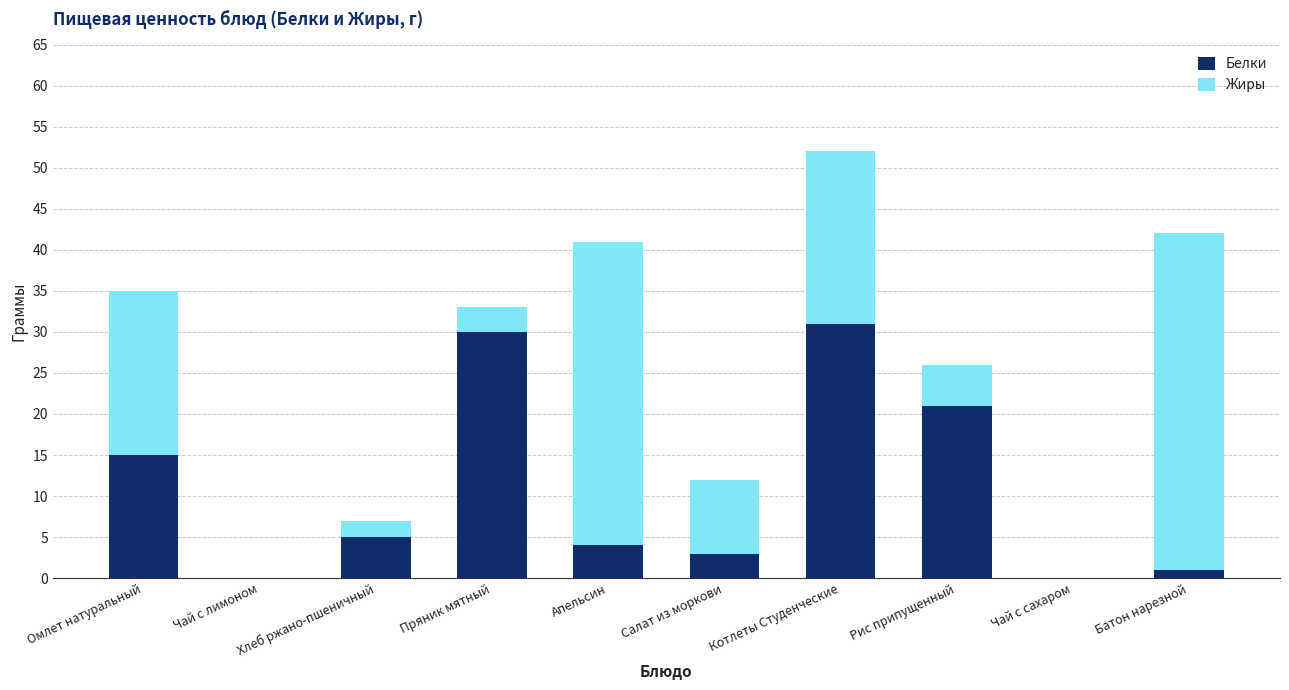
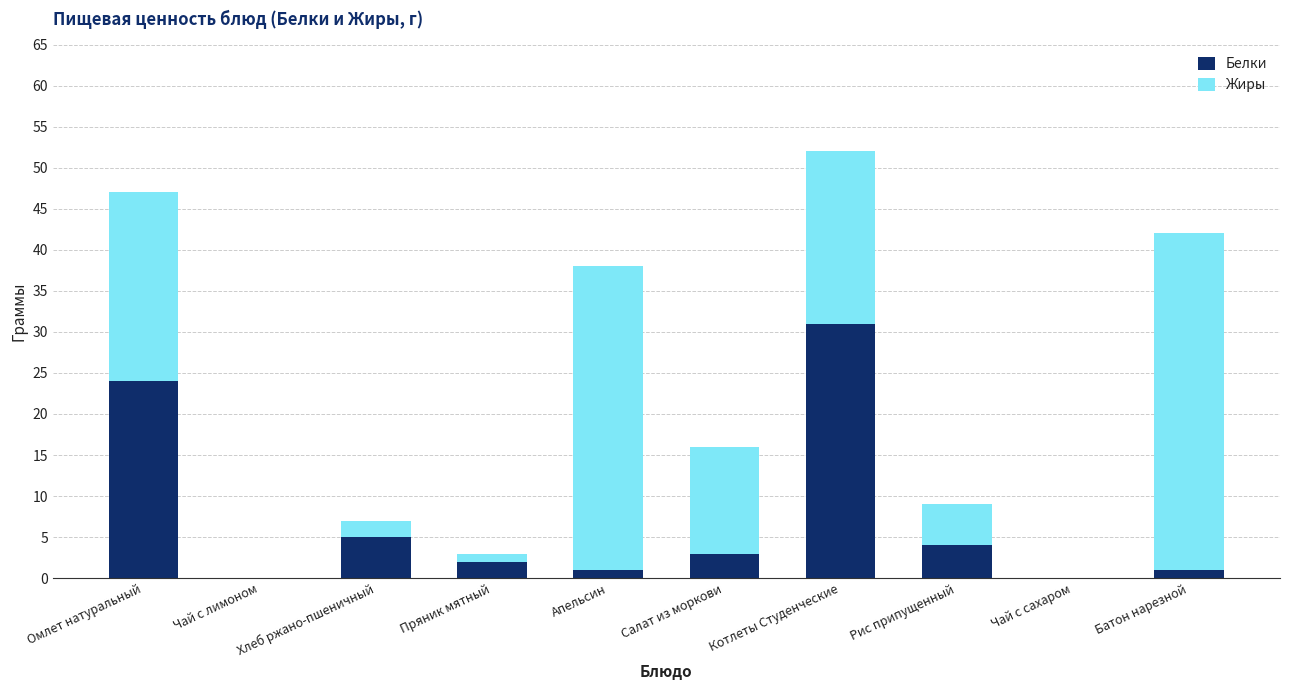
  {
    "Белки": {
-     "Омлет натуральный": 15,
+     "Омлет натуральный": 24,
      "Чай с лимоном": 0,
      "Хлеб ржано-пшеничный": 5,
-     "Пряник мятный": 30,
-     "Апельсин": 4,
+     "Пряник мятный": 2,
+     "Апельсин": 1,
      "Салат из моркови": 3,
      "Котлеты Студенческие": 31,
-     "Рис припущенный": 21,
+     "Рис припущенный": 4,
      "Чай с сахаром": 0,
      "Батон нарезной": 1
    },
    "Жиры": {
-     "Омлет натуральный": 20,
+     "Омлет натуральный": 23,
      "Чай с лимоном": 0,
      "Хлеб ржано-пшеничный": 2,
-     "Пряник мятный": 3,
+     "Пряник мятный": 1,
      "Апельсин": 37,
-     "Салат из моркови": 9,
+     "Салат из моркови": 13,
      "Котлеты Студенческие": 21,
      "Рис припущенный": 5,
      "Чай с сахаром": 0,
      "Батон нарезной": 41
    }
  }
